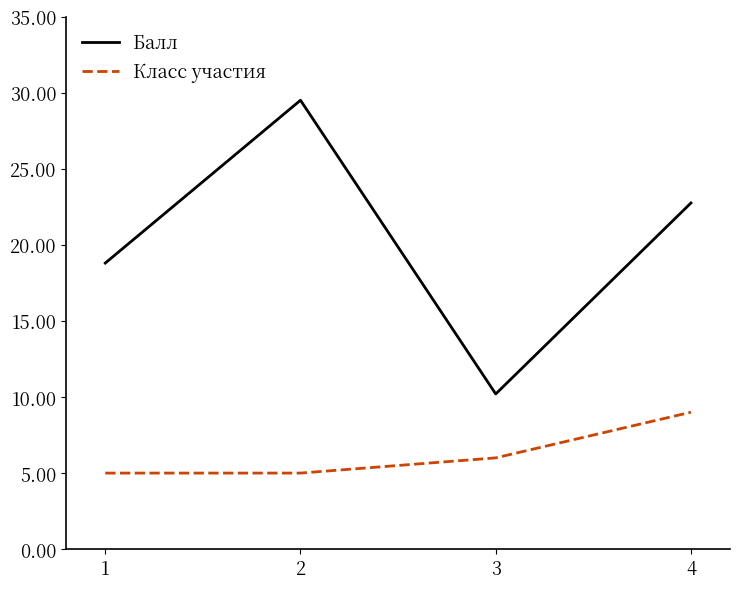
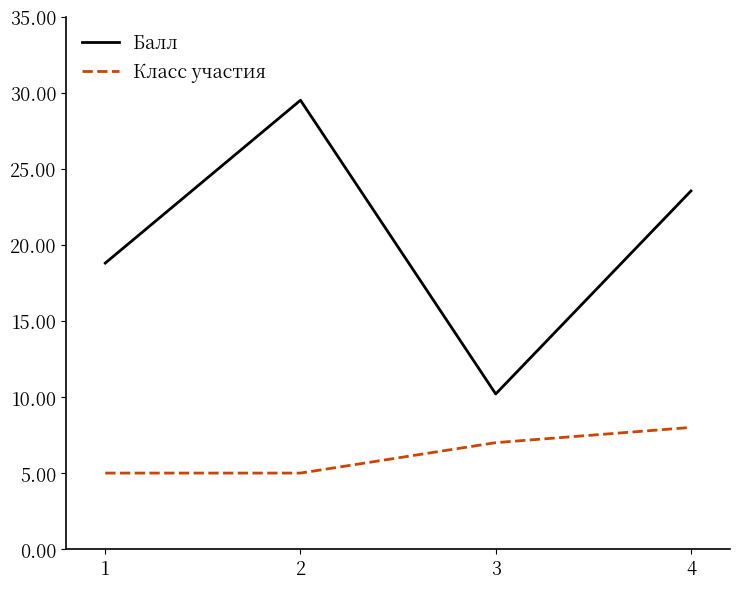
  {
    "Балл": {
      "1": 18.8,
      "2": 29.5,
      "3": 10.2,
-     "4": 22.8
+     "4": 23.5
    },
    "Класс участия": {
      "1": 5,
      "2": 5,
-     "3": 6,
-     "4": 9
+     "3": 7,
+     "4": 8
    }
  }
